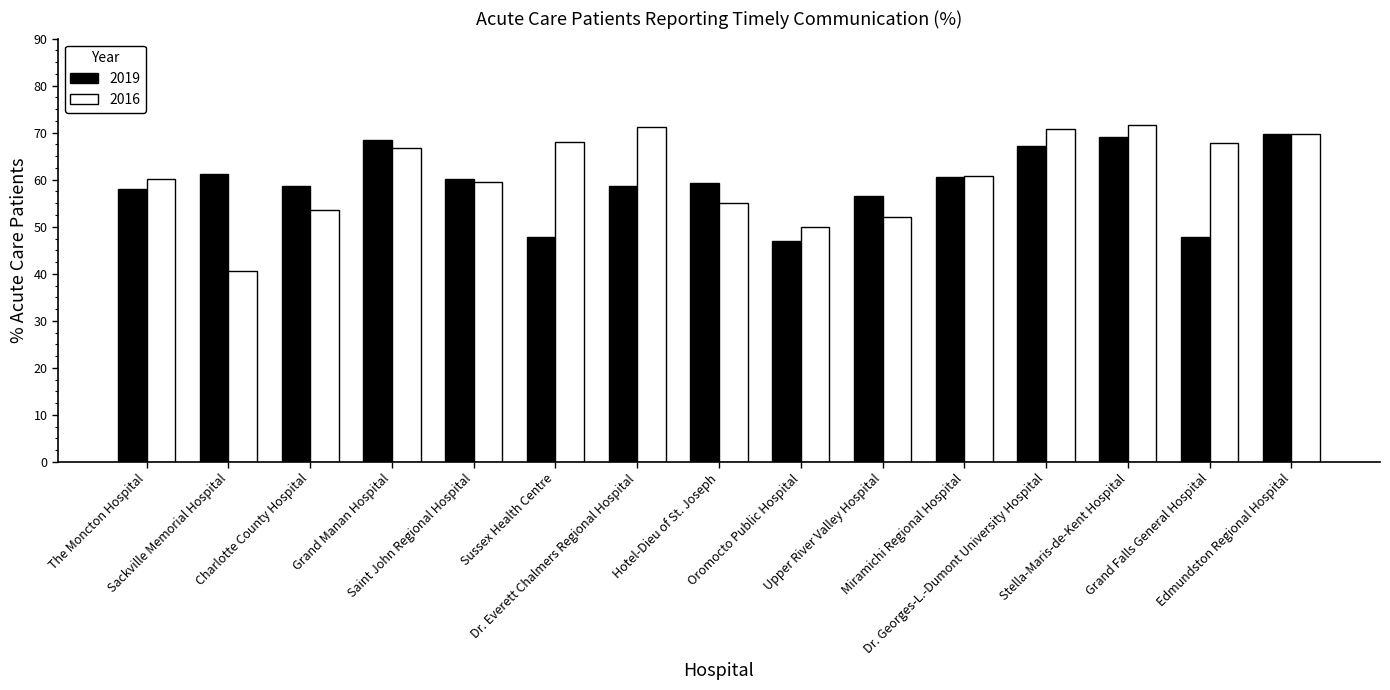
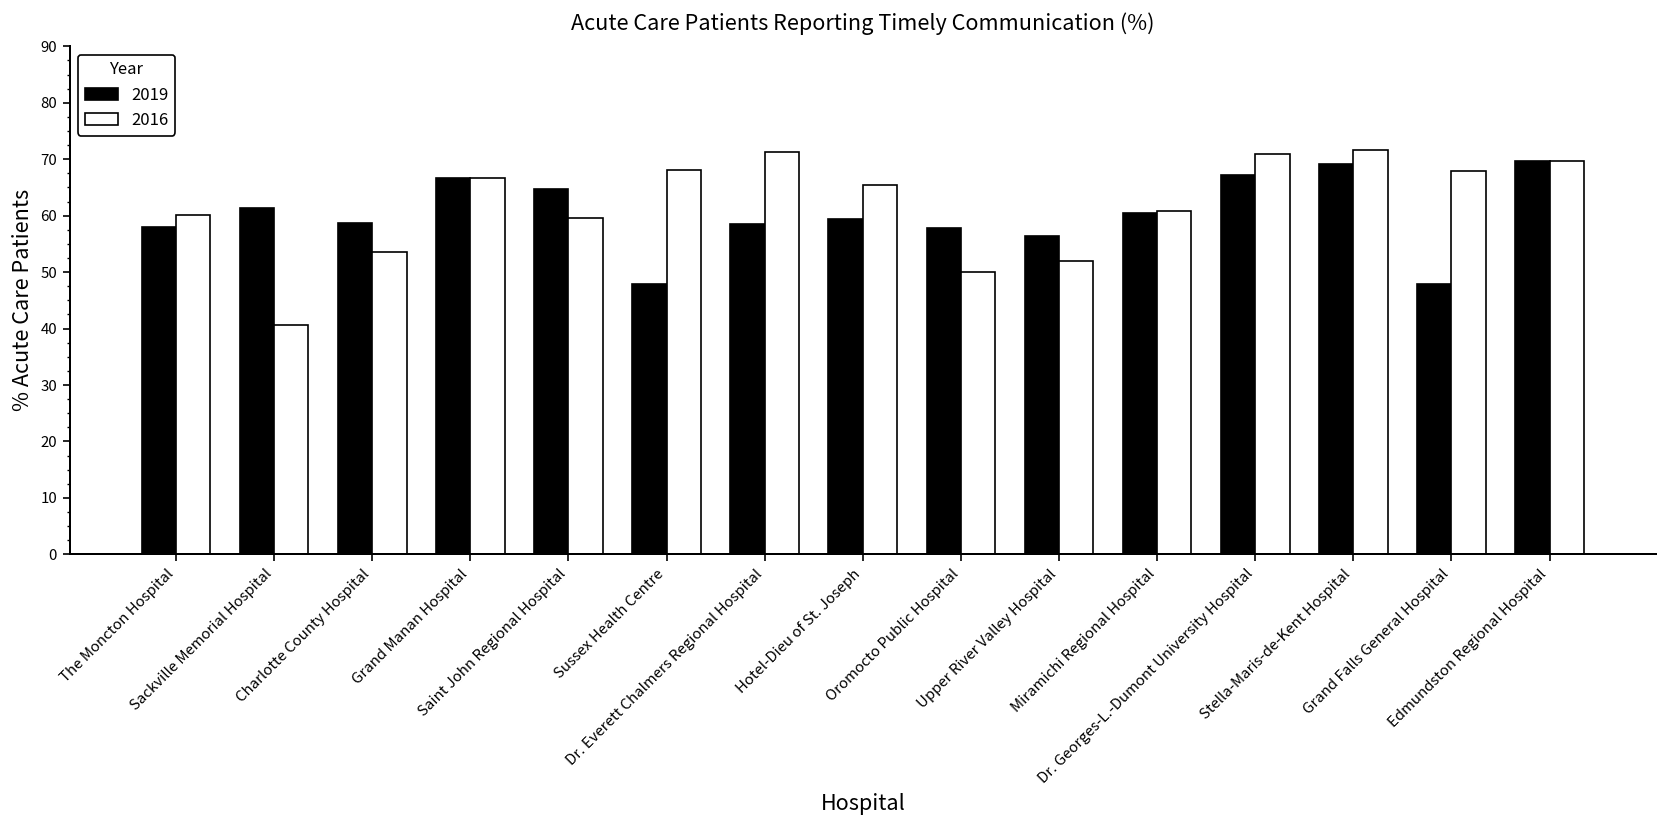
  {
    "2019": {
      "The Moncton Hospital": 58,
      "Sackville Memorial Hospital": 61,
      "Charlotte County Hospital": 59,
-     "Grand Manan Hospital": 68,
-     "Saint John Regional Hospital": 60,
+     "Grand Manan Hospital": 67,
+     "Saint John Regional Hospital": 65,
      "Sussex Health Centre": 48,
      "Dr. Everett Chalmers Regional Hospital": 59,
      "Hotel-Dieu of St. Joseph": 59,
-     "Oromocto Public Hospital": 47,
+     "Oromocto Public Hospital": 58,
      "Upper River Valley Hospital": 56,
      "Miramichi Regional Hospital": 60,
      "Dr. Georges-L.-Dumont University Hospital": 67,
      "Stella-Maris-de-Kent Hospital": 69,
      "Grand Falls General Hospital": 48,
      "Edmundston Regional Hospital": 70
    },
    "2016": {
      "The Moncton Hospital": 60,
      "Sackville Memorial Hospital": 41,
      "Charlotte County Hospital": 54,
      "Grand Manan Hospital": 67,
      "Saint John Regional Hospital": 60,
      "Sussex Health Centre": 68,
      "Dr. Everett Chalmers Regional Hospital": 71,
-     "Hotel-Dieu of St. Joseph": 55,
+     "Hotel-Dieu of St. Joseph": 66,
      "Oromocto Public Hospital": 50,
      "Upper River Valley Hospital": 52,
      "Miramichi Regional Hospital": 61,
      "Dr. Georges-L.-Dumont University Hospital": 71,
      "Stella-Maris-de-Kent Hospital": 72,
      "Grand Falls General Hospital": 68,
      "Edmundston Regional Hospital": 70
    }
  }
